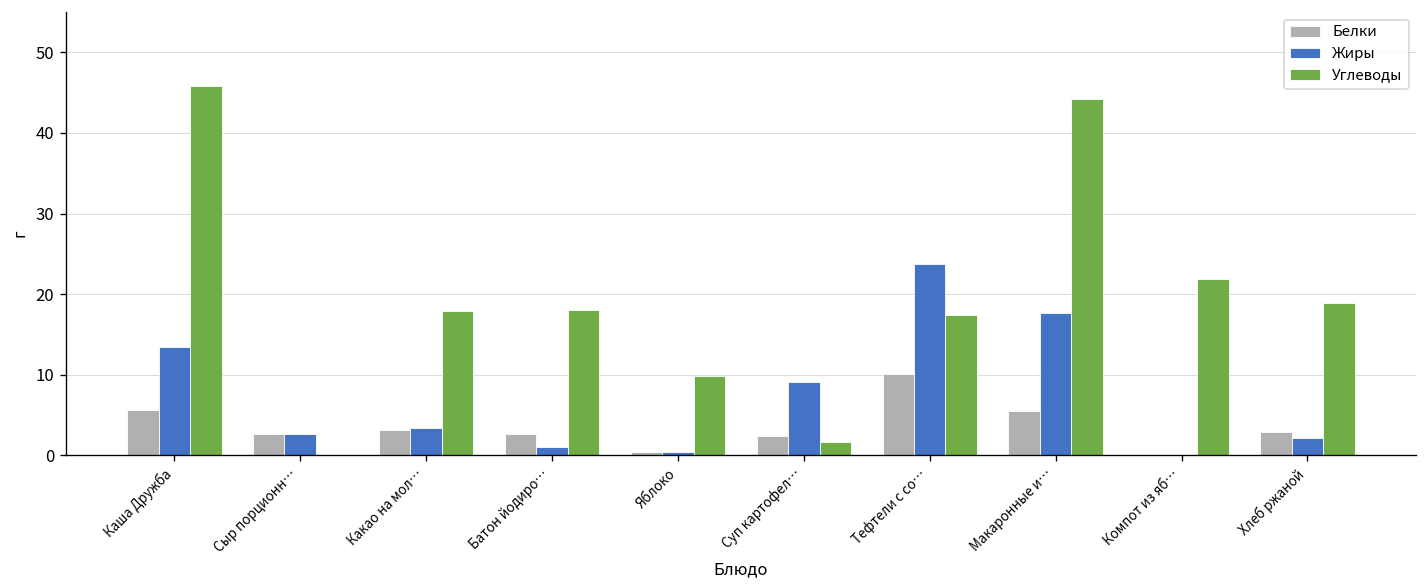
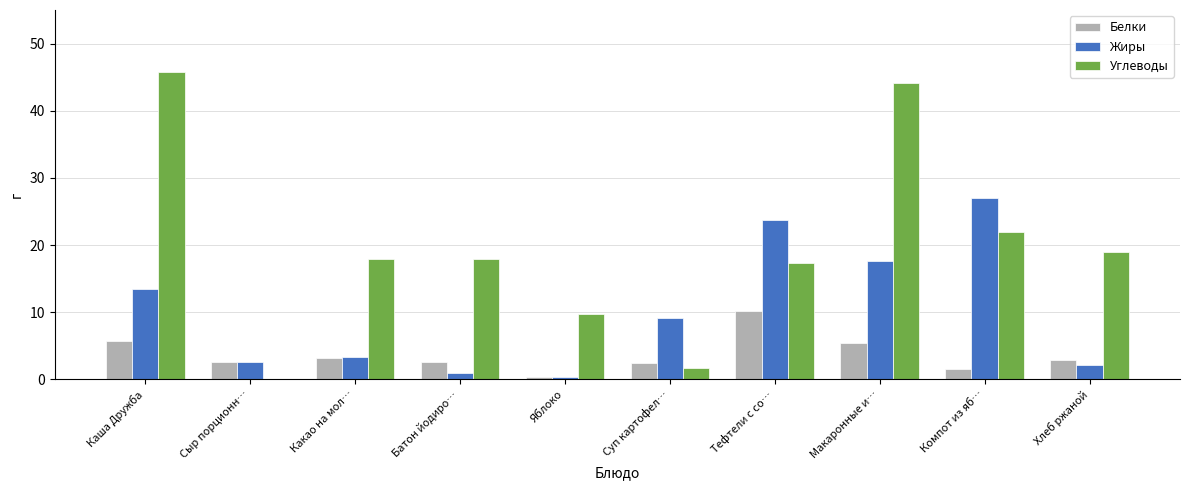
  {
    "Белки": {
      "Каша Дружба": 6,
      "Сыр порционн…": 3,
      "Какао на мол…": 3,
      "Батон йодиро…": 3,
      "Яблоко": 0,
      "Суп картофел…": 2,
      "Тефтели с со…": 10,
      "Макаронные и…": 5,
-     "Компот из яб…": 0,
+     "Компот из яб…": 2,
      "Хлеб ржаной": 3
    },
    "Жиры": {
      "Каша Дружба": 13,
      "Сыр порционн…": 3,
      "Какао на мол…": 3,
      "Батон йодиро…": 1,
      "Яблоко": 0,
      "Суп картофел…": 9,
      "Тефтели с со…": 24,
      "Макаронные и…": 18,
-     "Компот из яб…": 0,
+     "Компот из яб…": 27,
      "Хлеб ржаной": 2
    },
    "Углеводы": {
      "Каша Дружба": 46,
      "Сыр порционн…": 0,
      "Какао на мол…": 18,
      "Батон йодиро…": 18,
      "Яблоко": 10,
      "Суп картофел…": 2,
      "Тефтели с со…": 17,
      "Макаронные и…": 44,
      "Компот из яб…": 22,
      "Хлеб ржаной": 19
    }
  }
